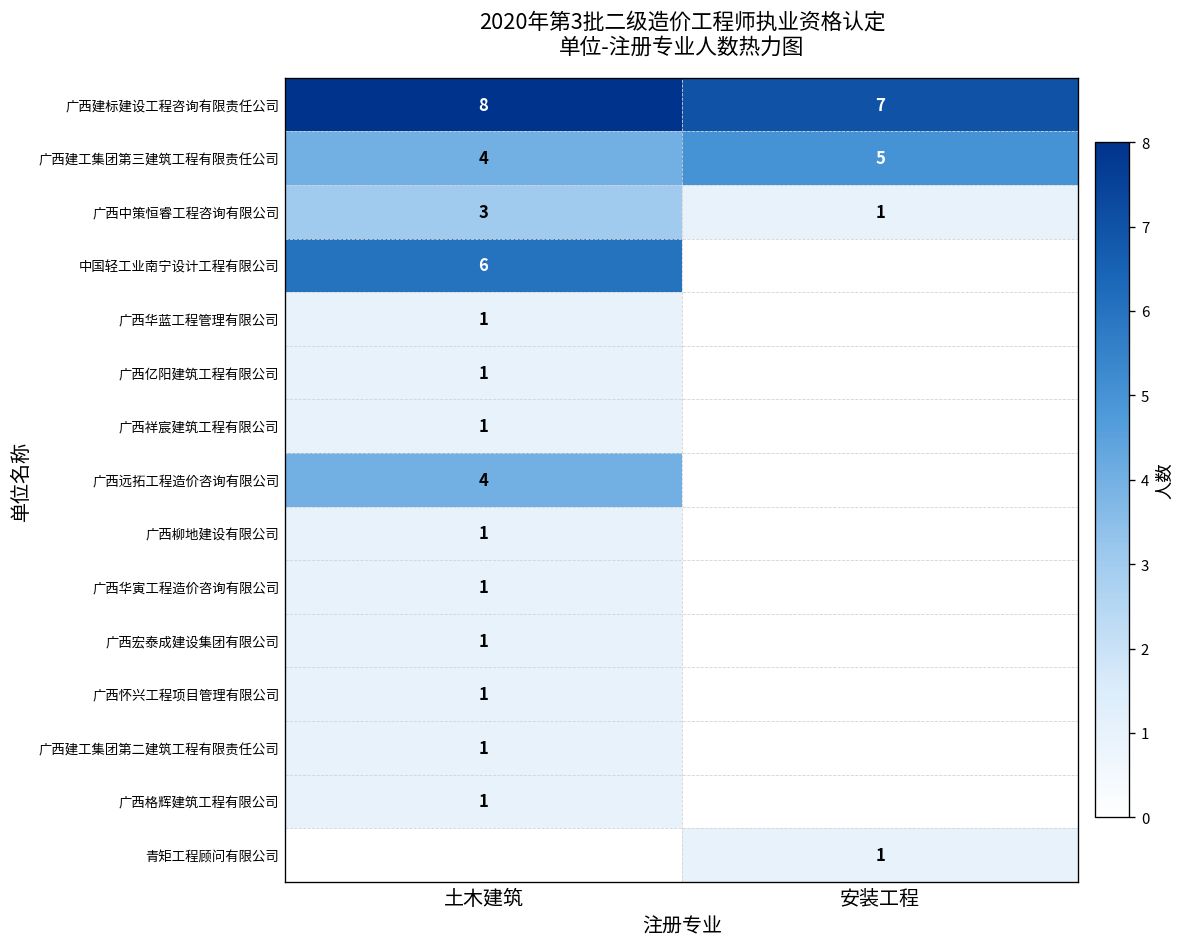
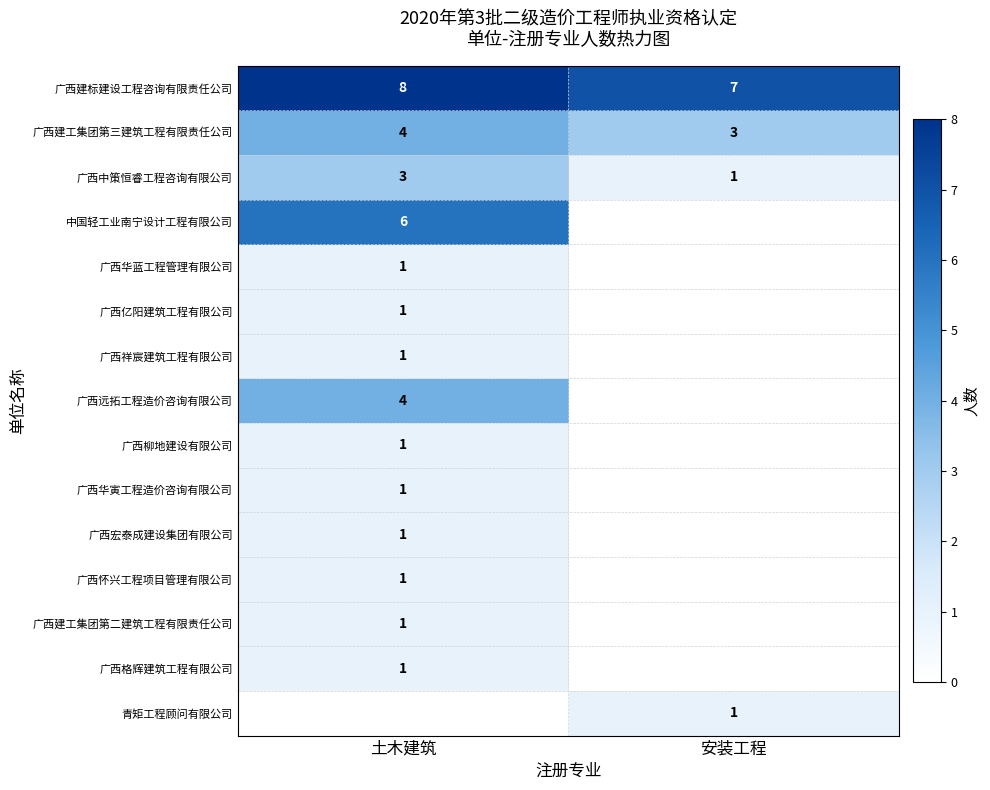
  {
    "广西建标建设工程咨询有限责任公司": {
      "土木建筑": 8,
      "安装工程": 7
    },
    "广西建工集团第三建筑工程有限责任公司": {
      "土木建筑": 4,
-     "安装工程": 5
+     "安装工程": 3
    },
    "广西中策恒睿工程咨询有限公司": {
      "土木建筑": 3,
      "安装工程": 1
    },
    "中国轻工业南宁设计工程有限公司": {
      "土木建筑": 6
    },
    "广西华蓝工程管理有限公司": {
      "土木建筑": 1
    },
    "广西亿阳建筑工程有限公司": {
      "土木建筑": 1
    },
    "广西祥宸建筑工程有限公司": {
      "土木建筑": 1
    },
    "广西远拓工程造价咨询有限公司": {
      "土木建筑": 4
    },
    "广西柳地建设有限公司": {
      "土木建筑": 1
    },
    "广西华寅工程造价咨询有限公司": {
      "土木建筑": 1
    },
    "广西宏泰成建设集团有限公司": {
      "土木建筑": 1
    },
    "广西怀兴工程项目管理有限公司": {
      "土木建筑": 1
    },
    "广西建工集团第二建筑工程有限责任公司": {
      "土木建筑": 1
    },
    "广西格辉建筑工程有限公司": {
      "土木建筑": 1
    },
    "青矩工程顾问有限公司": {
      "安装工程": 1
    }
  }
